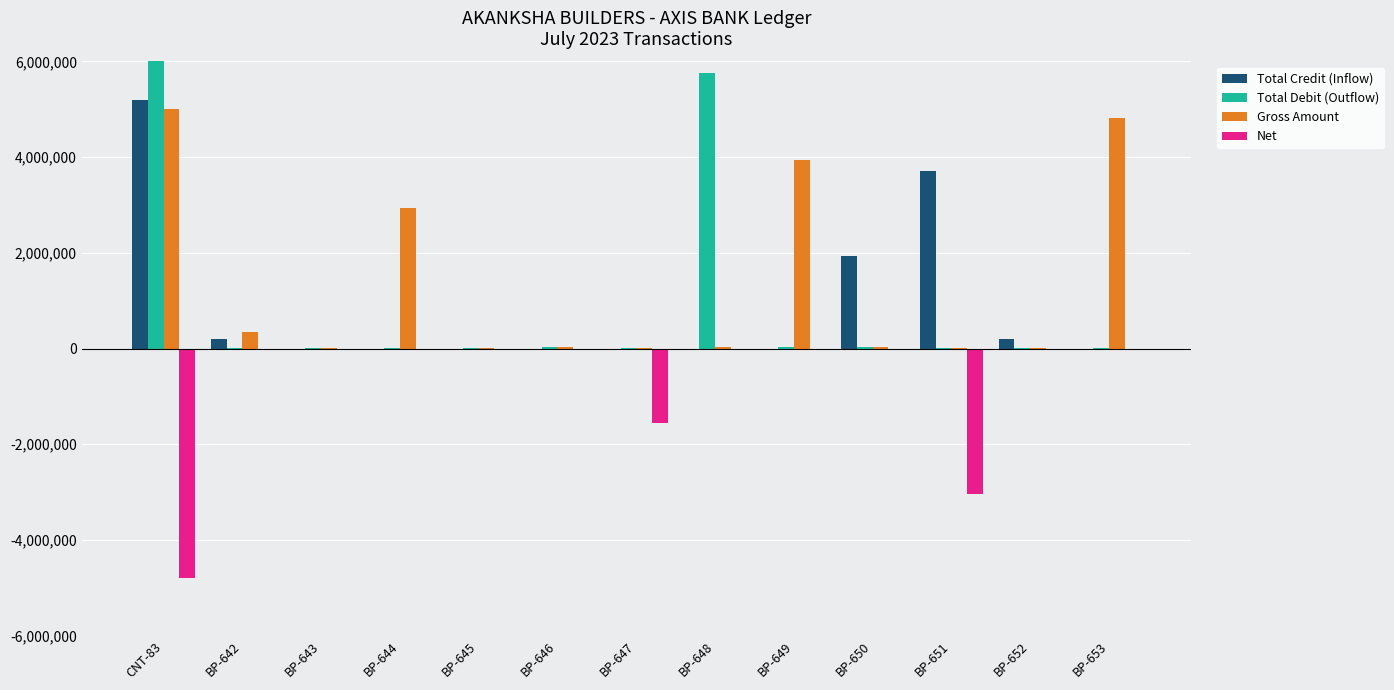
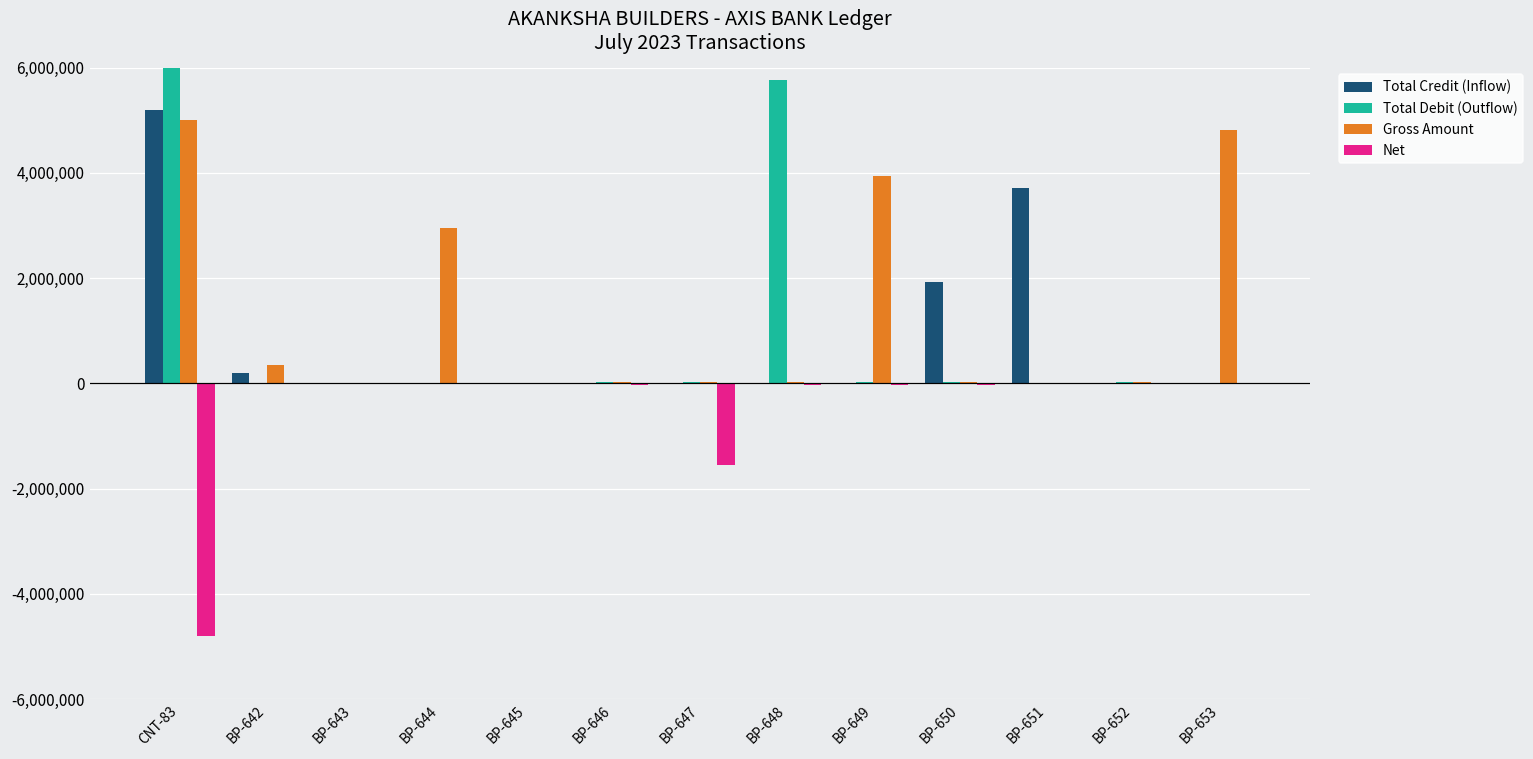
  {
    "Total Credit (Inflow)": {
      "CNT-83": "5,200,000",
      "BP-642": "200,000",
      "BP-643": "0",
      "BP-644": "0",
      "BP-645": "0",
      "BP-646": "0",
      "BP-647": "0",
      "BP-648": "0",
      "BP-649": "0",
      "BP-650": "1,900,000",
      "BP-651": "3,700,000",
-     "BP-652": "200,000",
+     "BP-652": "0",
      "BP-653": "0"
    },
    "Total Debit (Outflow)": {
      "BP-648": "5,800,000"
    },
    "Gross Amount": {
      "CNT-83": "5,000,000",
      "BP-642": "400,000",
      "BP-644": "2,900,000",
      "BP-649": "3,900,000",
      "BP-653": "4,800,000"
    },
    "Net": {
      "CNT-83": "-4,800,000",
      "BP-647": "-1,600,000",
-     "BP-651": "-3,000,000"
+     "BP-651": "0"
    }
  }
